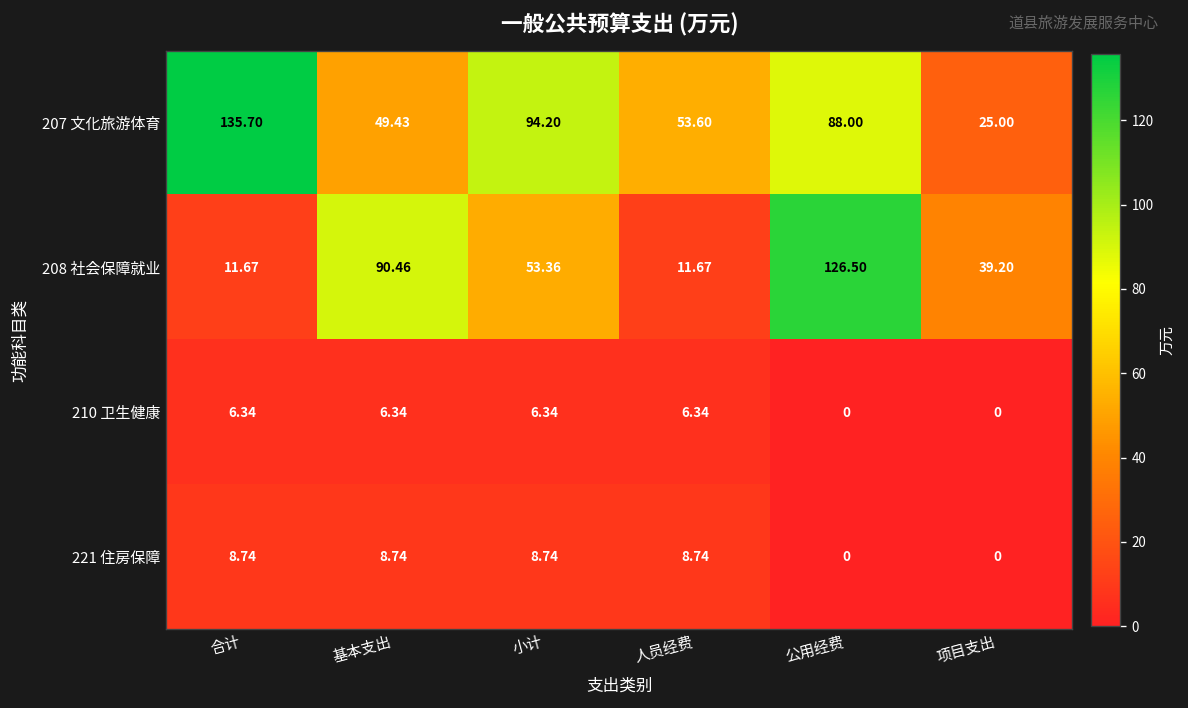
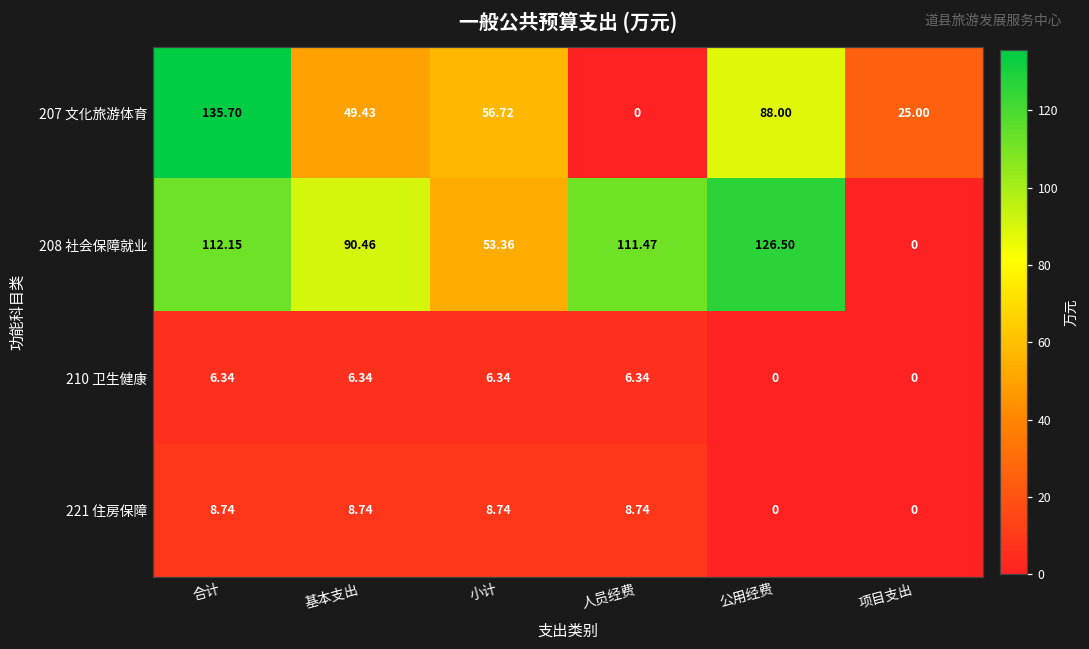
  {
    "207 文化旅游体育": {
      "合计": 135.70,
      "基本支出": 49.43,
-     "小计": 94.20,
-     "人员经费": 53.60,
+     "小计": 56.72,
+     "人员经费": 0,
      "公用经费": 88.00,
      "项目支出": 25.00
    },
    "208 社会保障就业": {
-     "合计": 11.67,
+     "合计": 112.15,
      "基本支出": 90.46,
      "小计": 53.36,
-     "人员经费": 11.67,
+     "人员经费": 111.47,
      "公用经费": 126.50,
-     "项目支出": 39.20
+     "项目支出": 0
    },
    "210 卫生健康": {
      "合计": 6.34,
      "基本支出": 6.34,
      "小计": 6.34,
      "人员经费": 6.34,
      "公用经费": 0,
      "项目支出": 0
    },
    "221 住房保障": {
      "合计": 8.74,
      "基本支出": 8.74,
      "小计": 8.74,
      "人员经费": 8.74,
      "公用经费": 0,
      "项目支出": 0
    }
  }
